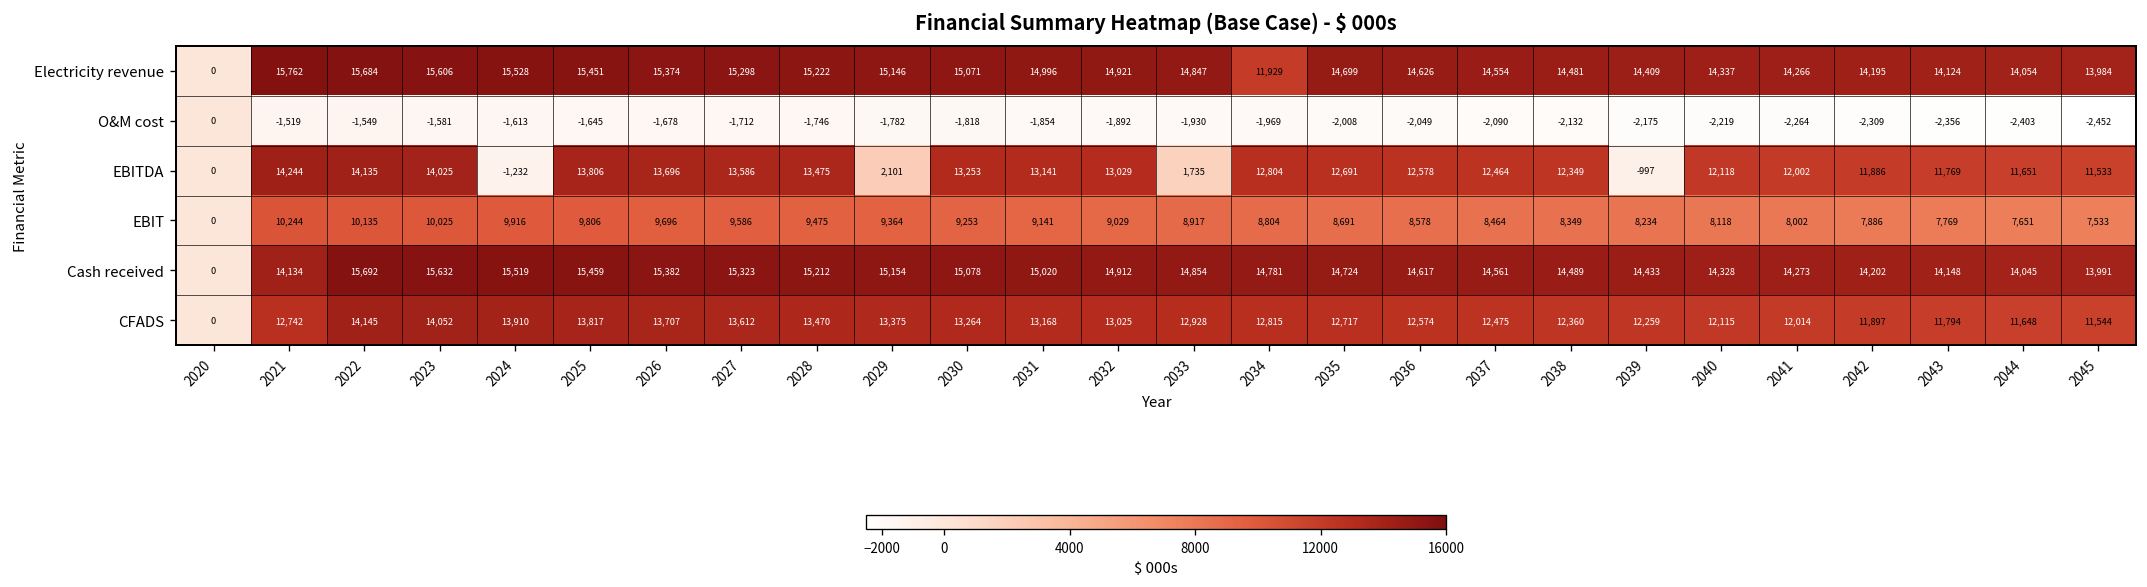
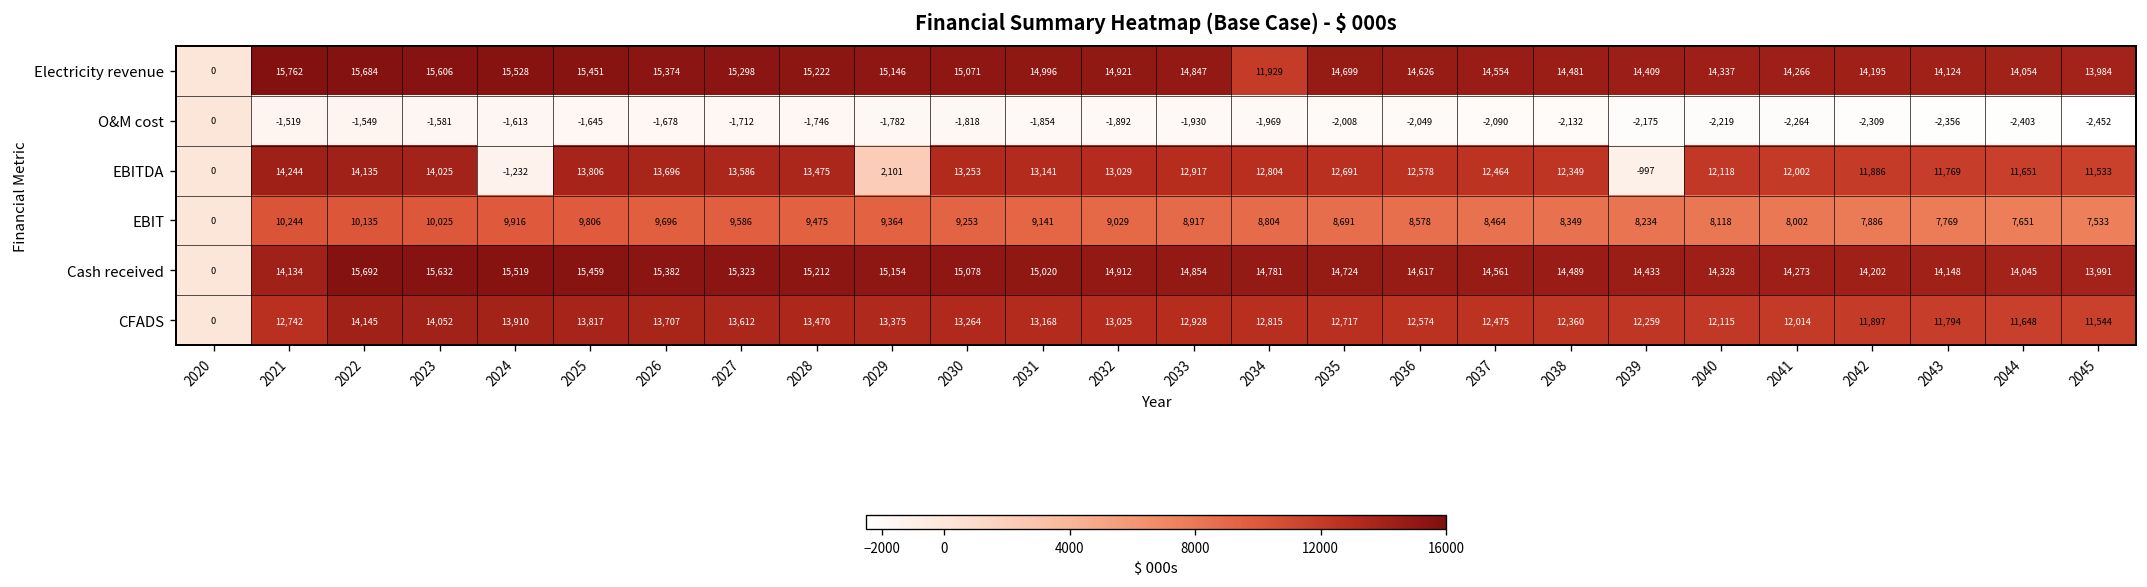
  {
    "Electricity revenue": {
      "2020": "0",
      "2021": "15,762",
      "2022": "15,684",
      "2023": "15,606",
      "2024": "15,528",
      "2025": "15,451",
      "2026": "15,374",
      "2027": "15,298",
      "2028": "15,222",
      "2029": "15,146",
      "2030": "15,071",
      "2031": "14,996",
      "2032": "14,921",
      "2033": "14,847",
      "2034": "11,929",
      "2035": "14,699",
      "2036": "14,626",
      "2037": "14,554",
      "2038": "14,481",
      "2039": "14,409",
      "2040": "14,337",
      "2041": "14,266",
      "2042": "14,195",
      "2043": "14,124",
      "2044": "14,054",
      "2045": "13,984"
    },
    "O&M cost": {
      "2020": "0",
      "2021": "-1,519",
      "2022": "-1,549",
      "2023": "-1,581",
      "2024": "-1,613",
      "2025": "-1,645",
      "2026": "-1,678",
      "2027": "-1,712",
      "2028": "-1,746",
      "2029": "-1,782",
      "2030": "-1,818",
      "2031": "-1,854",
      "2032": "-1,892",
      "2033": "-1,930",
      "2034": "-1,969",
      "2035": "-2,008",
      "2036": "-2,049",
      "2037": "-2,090",
      "2038": "-2,132",
      "2039": "-2,175",
      "2040": "-2,219",
      "2041": "-2,264",
      "2042": "-2,309",
      "2043": "-2,356",
      "2044": "-2,403",
      "2045": "-2,452"
    },
    "EBITDA": {
      "2020": "0",
      "2021": "14,244",
      "2022": "14,135",
      "2023": "14,025",
      "2024": "-1,232",
      "2025": "13,806",
      "2026": "13,696",
      "2027": "13,586",
      "2028": "13,475",
      "2029": "2,101",
      "2030": "13,253",
      "2031": "13,141",
      "2032": "13,029",
-     "2033": "1,735",
+     "2033": "12,917",
      "2034": "12,804",
      "2035": "12,691",
      "2036": "12,578",
      "2037": "12,464",
      "2038": "12,349",
      "2039": "-997",
      "2040": "12,118",
      "2041": "12,002",
      "2042": "11,886",
      "2043": "11,769",
      "2044": "11,651",
      "2045": "11,533"
    },
    "EBIT": {
      "2020": "0",
      "2021": "10,244",
      "2022": "10,135",
      "2023": "10,025",
      "2024": "9,916",
      "2025": "9,806",
      "2026": "9,696",
      "2027": "9,586",
      "2028": "9,475",
      "2029": "9,364",
      "2030": "9,253",
      "2031": "9,141",
      "2032": "9,029",
      "2033": "8,917",
      "2034": "8,804",
      "2035": "8,691",
      "2036": "8,578",
      "2037": "8,464",
      "2038": "8,349",
      "2039": "8,234",
      "2040": "8,118",
      "2041": "8,002",
      "2042": "7,886",
      "2043": "7,769",
      "2044": "7,651",
      "2045": "7,533"
    },
    "Cash received": {
      "2020": "0",
      "2021": "14,134",
      "2022": "15,692",
      "2023": "15,632",
      "2024": "15,519",
      "2025": "15,459",
      "2026": "15,382",
      "2027": "15,323",
      "2028": "15,212",
      "2029": "15,154",
      "2030": "15,078",
      "2031": "15,020",
      "2032": "14,912",
      "2033": "14,854",
      "2034": "14,781",
      "2035": "14,724",
      "2036": "14,617",
      "2037": "14,561",
      "2038": "14,489",
      "2039": "14,433",
      "2040": "14,328",
      "2041": "14,273",
      "2042": "14,202",
      "2043": "14,148",
      "2044": "14,045",
      "2045": "13,991"
    },
    "CFADS": {
      "2020": "0",
      "2021": "12,742",
      "2022": "14,145",
      "2023": "14,052",
      "2024": "13,910",
      "2025": "13,817",
      "2026": "13,707",
      "2027": "13,612",
      "2028": "13,470",
      "2029": "13,375",
      "2030": "13,264",
      "2031": "13,168",
      "2032": "13,025",
      "2033": "12,928",
      "2034": "12,815",
      "2035": "12,717",
      "2036": "12,574",
      "2037": "12,475",
      "2038": "12,360",
      "2039": "12,259",
      "2040": "12,115",
      "2041": "12,014",
      "2042": "11,897",
      "2043": "11,794",
      "2044": "11,648",
      "2045": "11,544"
    }
  }
